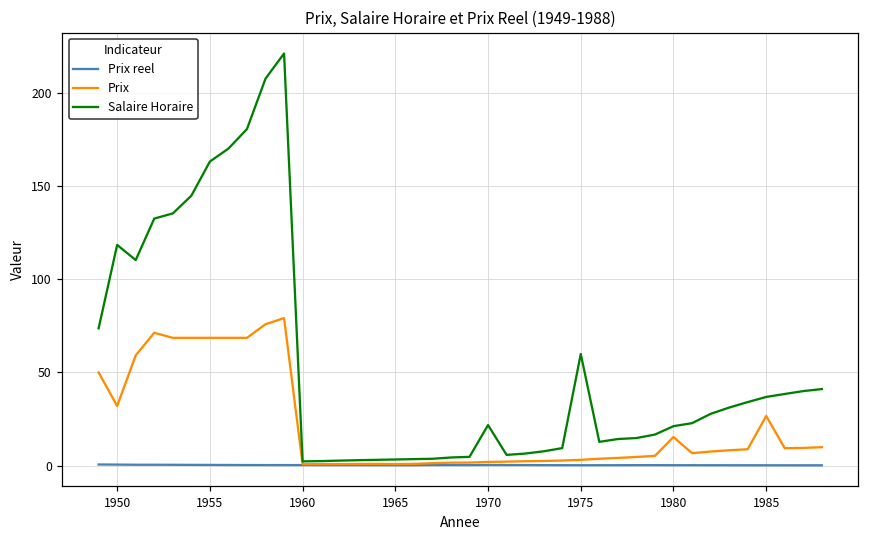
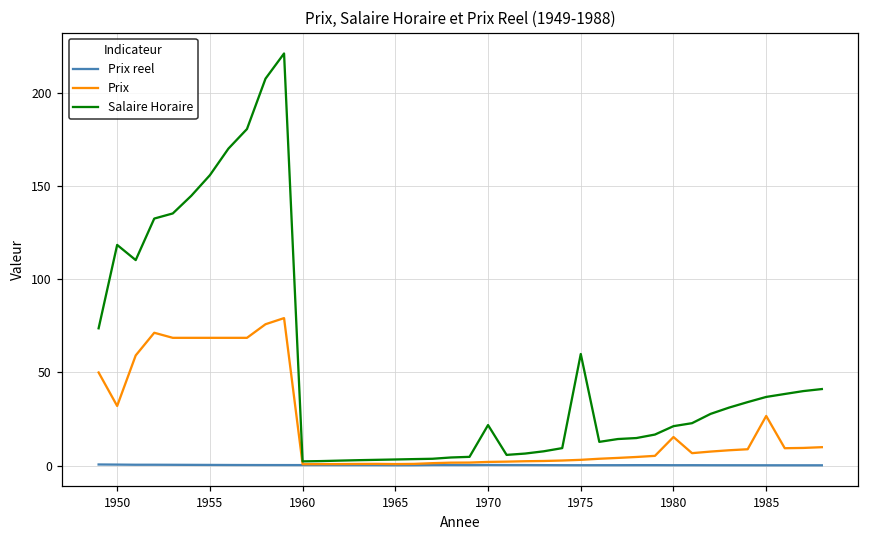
  {
    "Prix reel": {
      "1950": 1,
      "1955": 0,
      "1970": 0,
      "1975": 0,
      "1980": 0,
      "1985": 0
    },
    "Prix": {
      "1950": 32,
      "1955": 69,
      "1970": 2,
      "1975": 3,
      "1980": 15,
      "1985": 27
    },
    "Salaire Horaire": {
      "1950": 118,
-     "1955": 163,
+     "1955": 156,
      "1960": 2,
      "1965": 3,
      "1970": 22,
      "1975": 60,
      "1980": 21,
      "1985": 37
    }
  }
